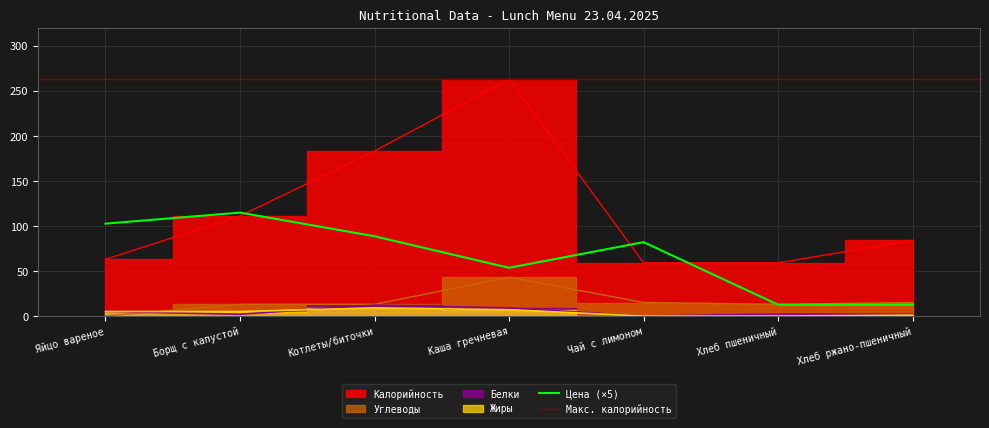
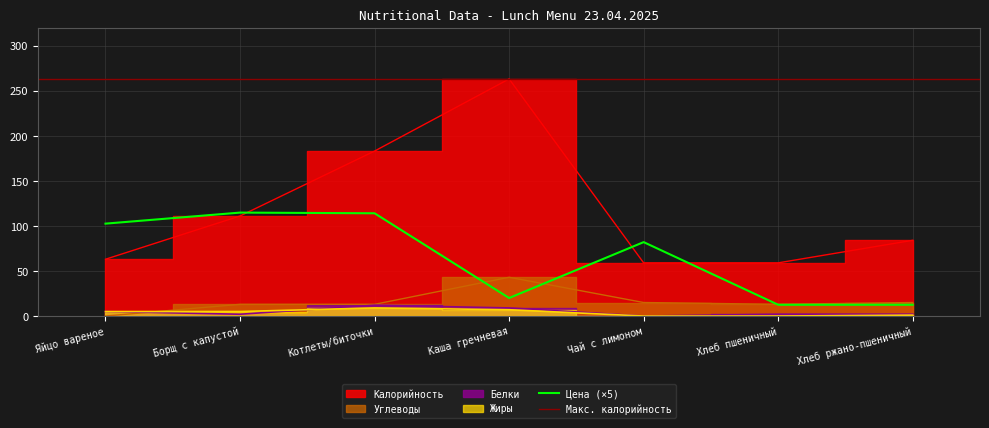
  {
    "Цена (×5)": {
      "Яйцо вареное": 100,
      "Борщ с капустой": 110,
-     "Котлеты/биточки": 90,
-     "Каша гречневая": 50,
+     "Котлеты/биточки": 110,
+     "Каша гречневая": 20,
      "Чай с лимоном": 80
    }
  }
